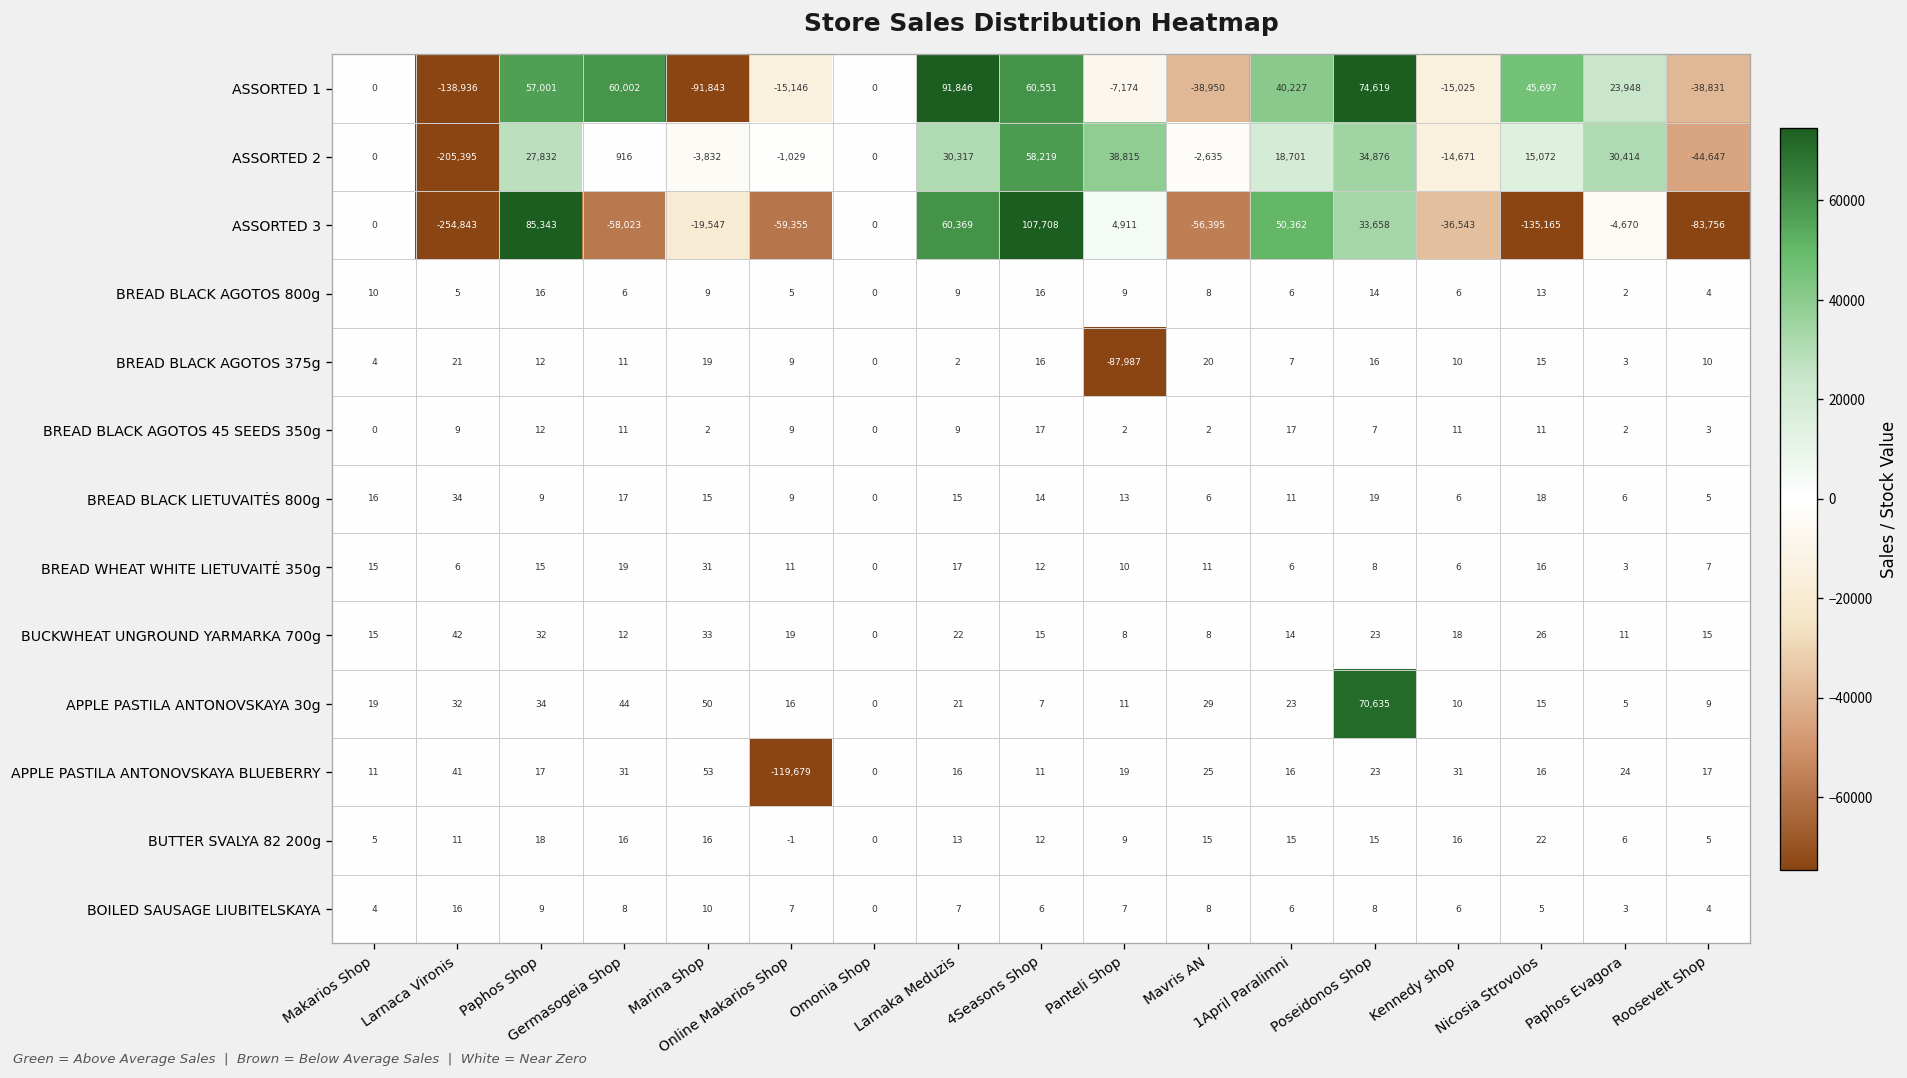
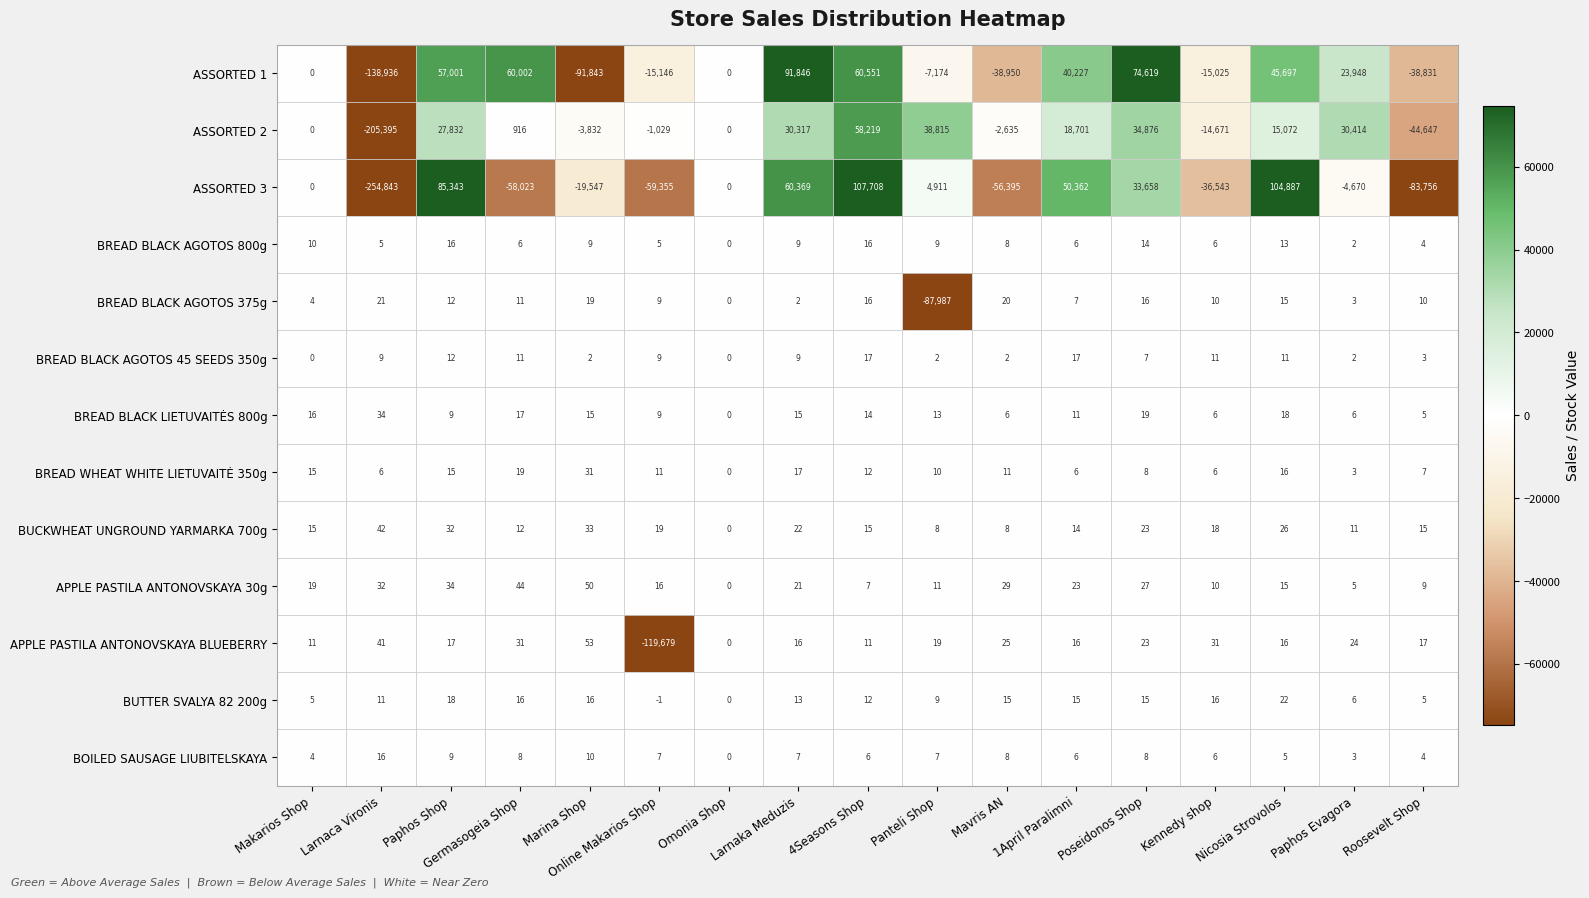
  {
    "ASSORTED 3": {
      "Makarios Shop": "0",
      "Larnaca Vironis": "-254,843",
      "Paphos Shop": "85,343",
      "Germasogeia Shop": "-58,023",
      "Marina Shop": "-19,547",
      "Online Makarios Shop": "-59,355",
      "Omonia Shop": "0",
      "Larnaka Meduzis": "60,369",
      "4Seasons Shop": "107,708",
      "Panteli Shop": "4,911",
      "Mavris AN": "-56,395",
      "1April Paralimni": "50,362",
      "Poseidonos Shop": "33,658",
      "Kennedy shop": "-36,543",
-     "Nicosia Strovolos": "-135,165",
+     "Nicosia Strovolos": "104,887",
      "Paphos Evagora": "-4,670",
      "Roosevelt Shop": "-83,756"
    },
    "APPLE PASTILA ANTONOVSKAYA 30g": {
      "Makarios Shop": "19",
      "Larnaca Vironis": "32",
      "Paphos Shop": "34",
      "Germasogeia Shop": "44",
      "Marina Shop": "50",
      "Online Makarios Shop": "16",
      "Omonia Shop": "0",
      "Larnaka Meduzis": "21",
      "4Seasons Shop": "7",
      "Panteli Shop": "11",
      "Mavris AN": "29",
      "1April Paralimni": "23",
-     "Poseidonos Shop": "70,635",
+     "Poseidonos Shop": "27",
      "Kennedy shop": "10",
      "Nicosia Strovolos": "15",
      "Paphos Evagora": "5",
      "Roosevelt Shop": "9"
    }
  }
